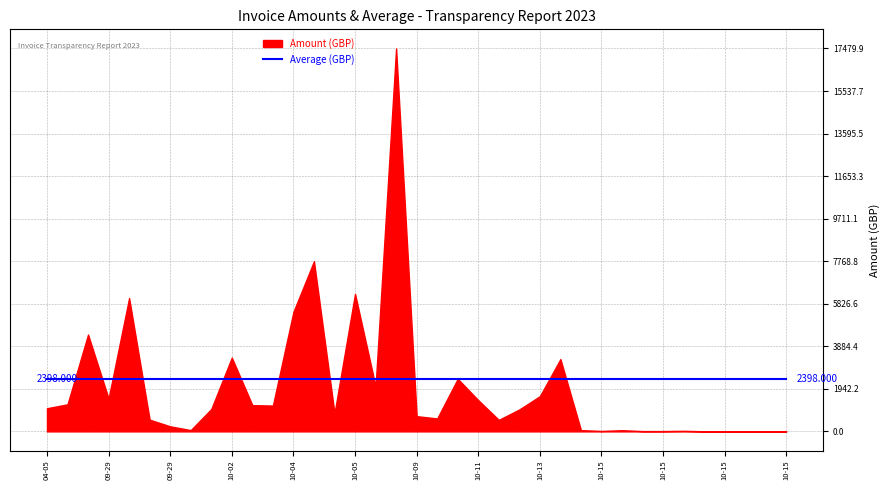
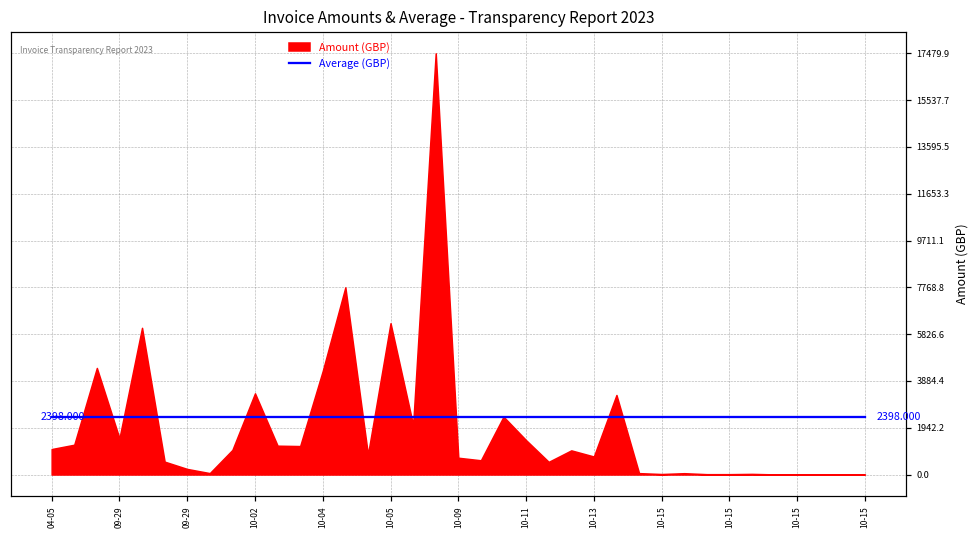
  {
    "Amount (GBP)": {
      "04-05": 1100,
      "10-02": 3400,
-     "10-04": 5500,
+     "10-04": 4300,
      "10-05": 6300,
      "10-09": 700,
      "10-11": 1400,
-     "10-13": 1600
+     "10-13": 700
    },
    "Average (GBP)": {
      "10-02": 2400,
      "10-04": 2400,
      "10-05": 2400,
      "10-09": 2400,
      "10-11": 2400,
      "10-13": 2400
    }
  }
